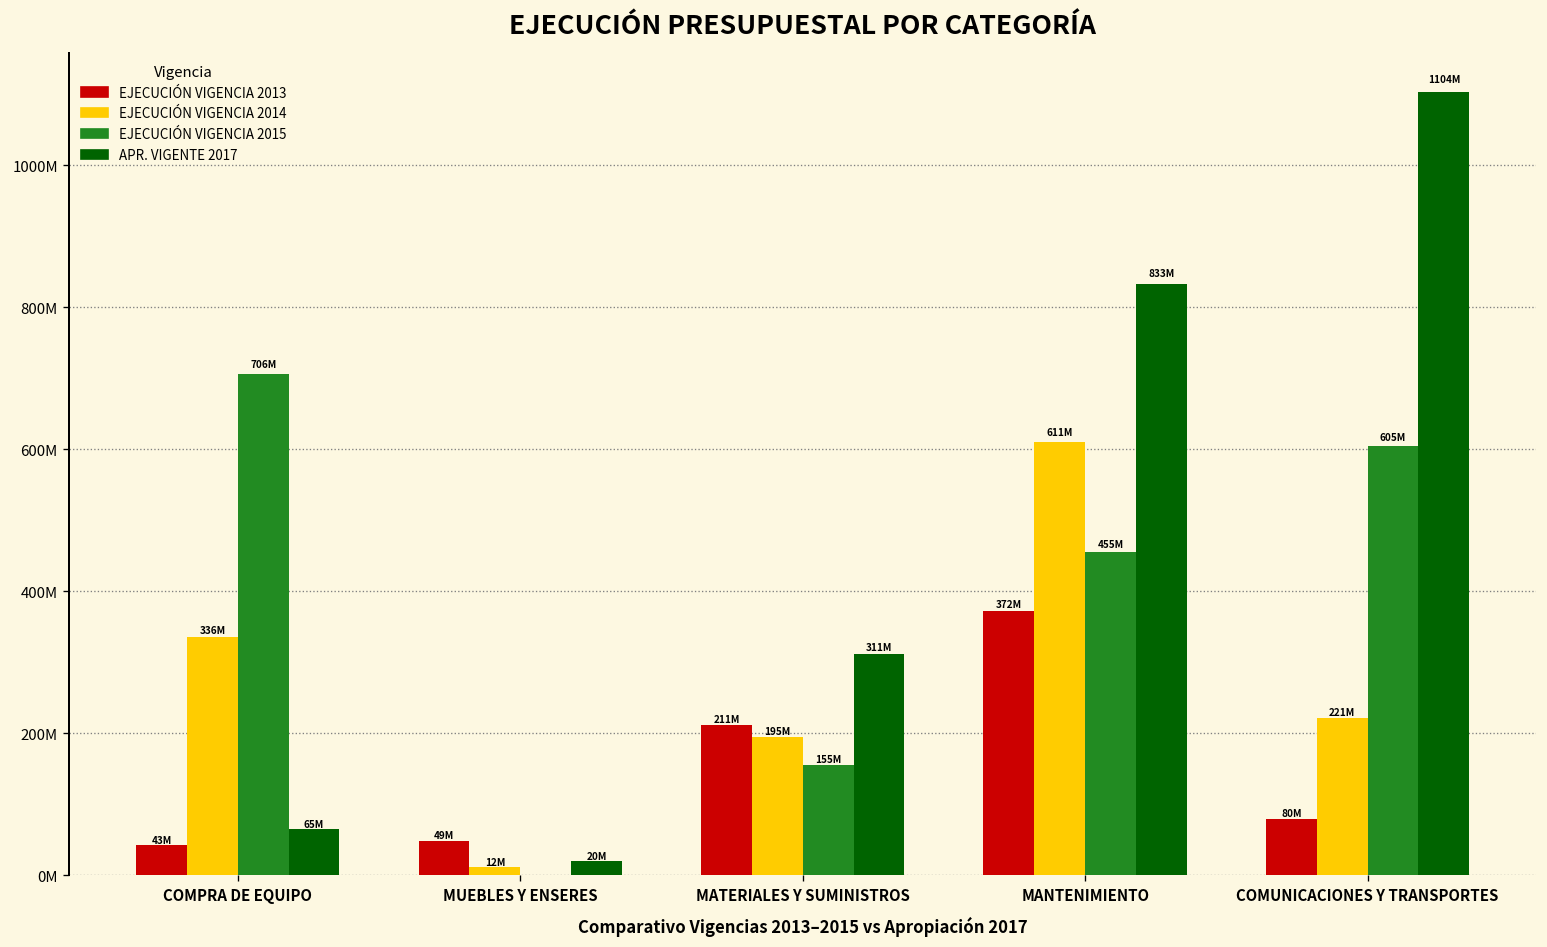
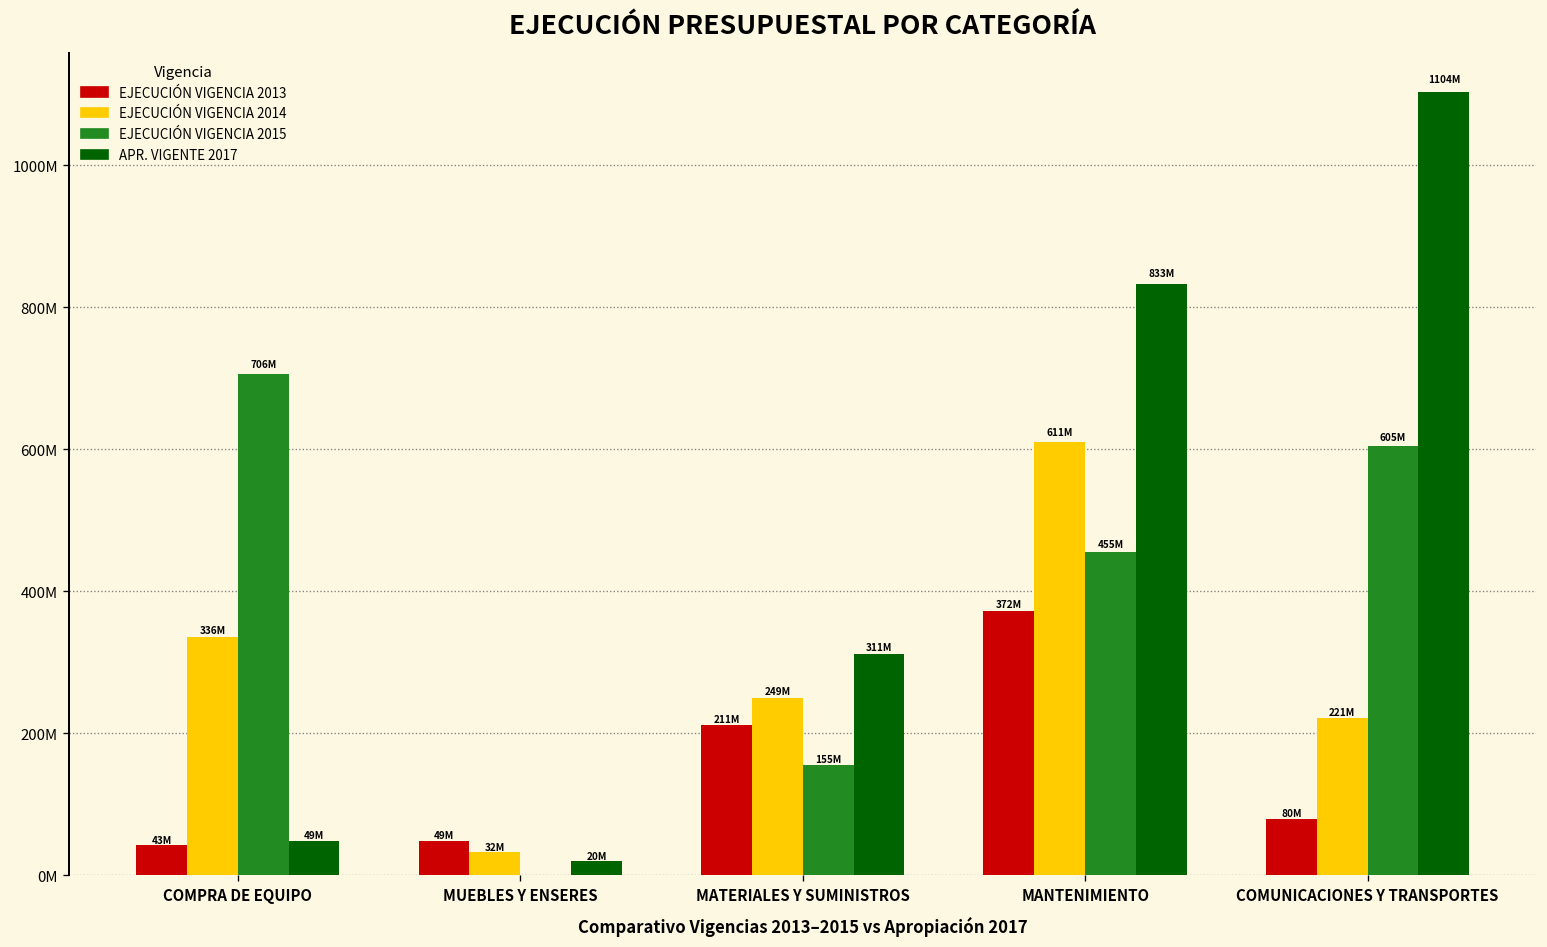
  {
    "EJECUCIÓN VIGENCIA 2013": {
      "COMPRA DE EQUIPO": "43M",
      "MUEBLES Y ENSERES": "49M",
      "MATERIALES Y SUMINISTROS": "211M",
      "MANTENIMIENTO": "372M",
      "COMUNICACIONES Y TRANSPORTES": "80M"
    },
    "EJECUCIÓN VIGENCIA 2014": {
      "COMPRA DE EQUIPO": "336M",
-     "MUEBLES Y ENSERES": "12M",
-     "MATERIALES Y SUMINISTROS": "195M",
+     "MUEBLES Y ENSERES": "32M",
+     "MATERIALES Y SUMINISTROS": "249M",
      "MANTENIMIENTO": "611M",
      "COMUNICACIONES Y TRANSPORTES": "221M"
    },
    "EJECUCIÓN VIGENCIA 2015": {
      "COMPRA DE EQUIPO": "706M",
      "MATERIALES Y SUMINISTROS": "155M",
      "MANTENIMIENTO": "455M",
      "COMUNICACIONES Y TRANSPORTES": "605M"
    },
    "APR. VIGENTE 2017": {
-     "COMPRA DE EQUIPO": "65M",
+     "COMPRA DE EQUIPO": "49M",
      "MUEBLES Y ENSERES": "20M",
      "MATERIALES Y SUMINISTROS": "311M",
      "MANTENIMIENTO": "833M",
      "COMUNICACIONES Y TRANSPORTES": "1104M"
    }
  }
